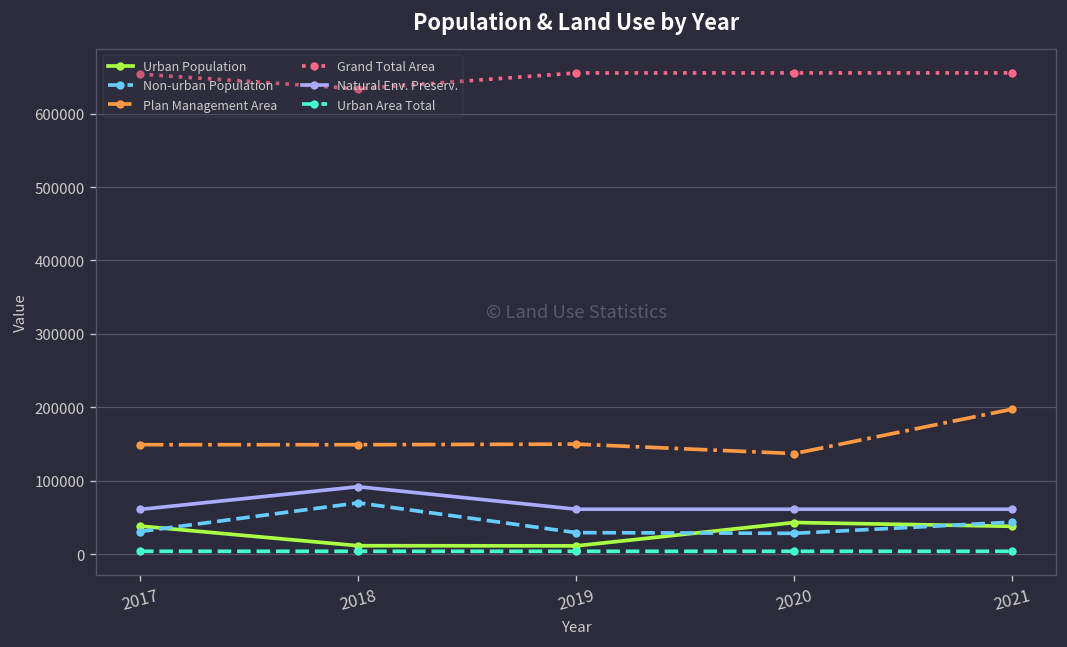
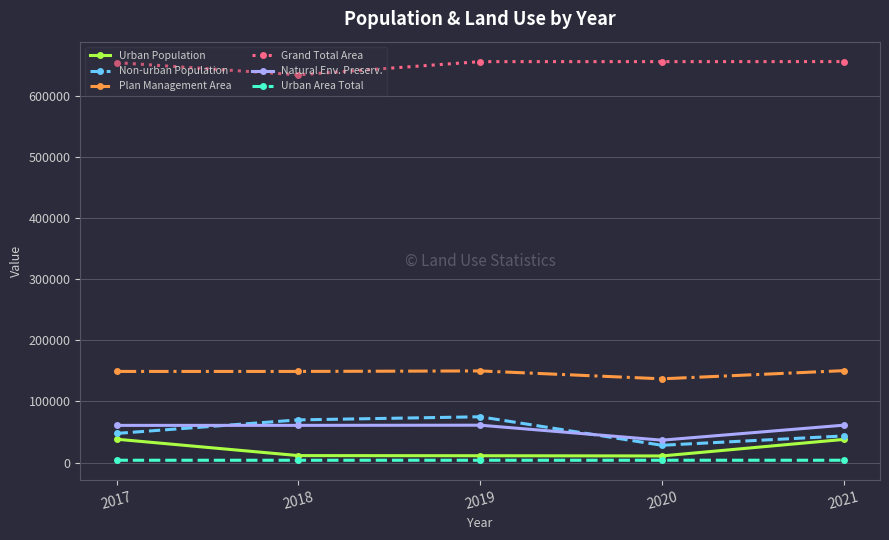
  {
    "Urban Population": {
      "2017": 40000,
      "2018": 10000,
      "2019": 10000,
-     "2020": 40000,
+     "2020": 10000,
      "2021": 40000
    },
    "Non-urban Population": {
-     "2017": 30000,
+     "2017": 50000,
      "2018": 70000,
-     "2019": 30000,
+     "2019": 70000,
      "2020": 30000,
      "2021": 40000
    },
    "Plan Management Area": {
      "2017": 150000,
      "2018": 150000,
      "2019": 150000,
      "2020": 140000,
-     "2021": 200000
+     "2021": 150000
    },
    "Grand Total Area": {
      "2019": 660000,
      "2020": 660000,
      "2021": 660000
    },
    "Natural Env. Preserv.": {
      "2017": 60000,
-     "2018": 90000,
+     "2018": 60000,
      "2019": 60000,
-     "2020": 60000,
+     "2020": 40000,
      "2021": 60000
    },
    "Urban Area Total": {
      "2017": 0,
      "2018": 0,
      "2019": 0,
      "2020": 0,
      "2021": 0
    }
  }
